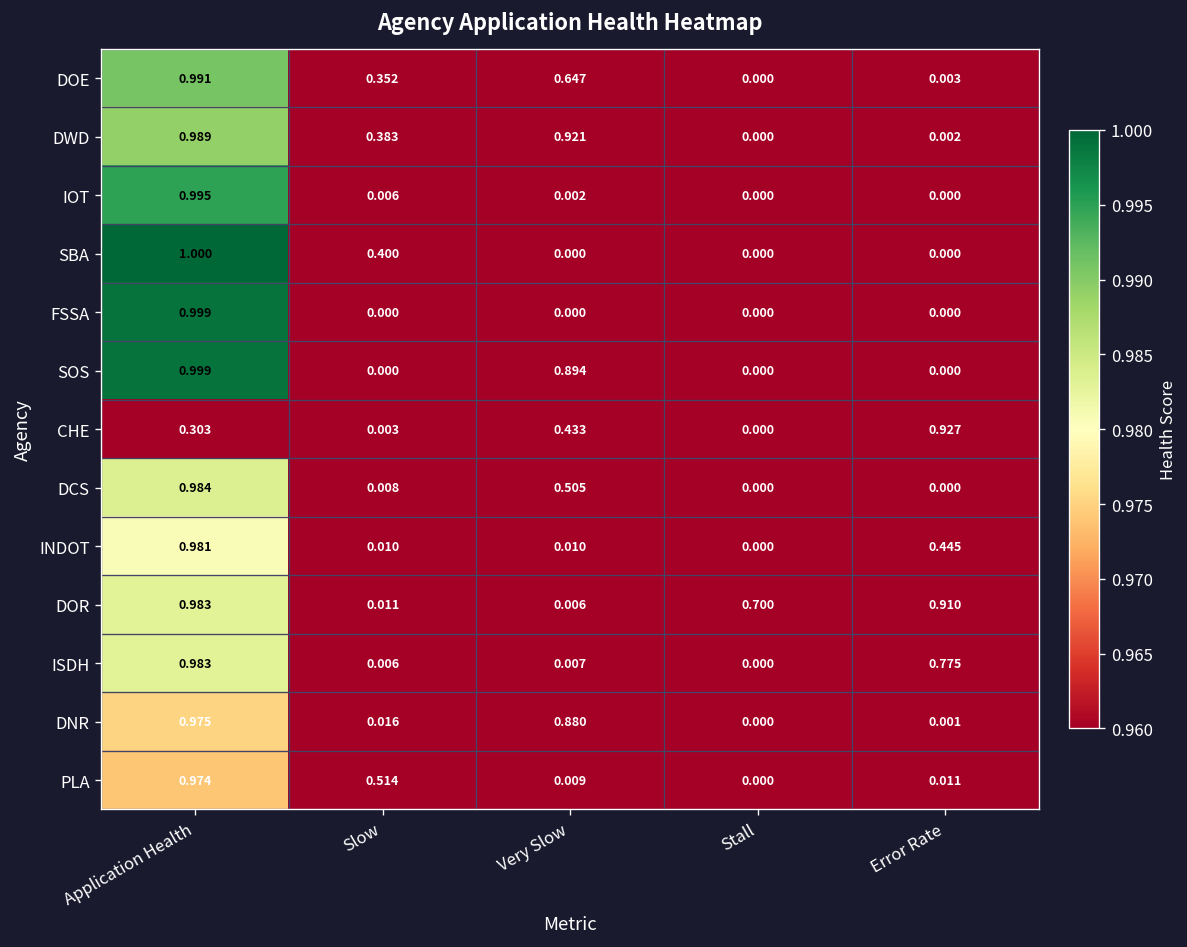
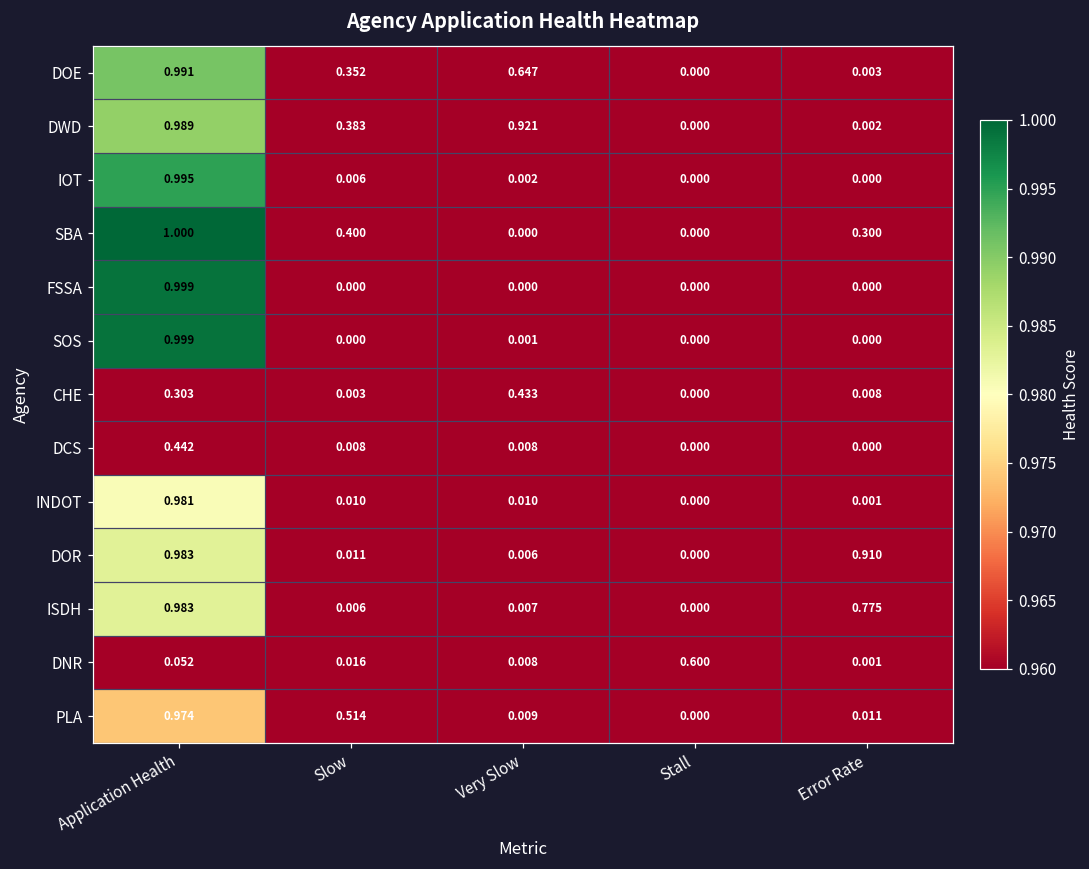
  {
    "DOE": {
      "Application Health": 0.991,
      "Slow": 0.352,
      "Very Slow": 0.647,
      "Stall": 0.000,
      "Error Rate": 0.003
    },
    "DWD": {
      "Application Health": 0.989,
      "Slow": 0.383,
      "Very Slow": 0.921,
      "Stall": 0.000,
      "Error Rate": 0.002
    },
    "IOT": {
      "Application Health": 0.995,
      "Slow": 0.006,
      "Very Slow": 0.002,
      "Stall": 0.000,
      "Error Rate": 0.000
    },
    "SBA": {
      "Application Health": 1.000,
      "Slow": 0.400,
      "Very Slow": 0.000,
      "Stall": 0.000,
-     "Error Rate": 0.000
+     "Error Rate": 0.300
    },
    "FSSA": {
      "Application Health": 0.999,
      "Slow": 0.000,
      "Very Slow": 0.000,
      "Stall": 0.000,
      "Error Rate": 0.000
    },
    "SOS": {
      "Application Health": 0.999,
      "Slow": 0.000,
-     "Very Slow": 0.894,
+     "Very Slow": 0.001,
      "Stall": 0.000,
      "Error Rate": 0.000
    },
    "CHE": {
      "Application Health": 0.303,
      "Slow": 0.003,
      "Very Slow": 0.433,
      "Stall": 0.000,
-     "Error Rate": 0.927
+     "Error Rate": 0.008
    },
    "DCS": {
-     "Application Health": 0.984,
+     "Application Health": 0.442,
      "Slow": 0.008,
-     "Very Slow": 0.505,
+     "Very Slow": 0.008,
      "Stall": 0.000,
      "Error Rate": 0.000
    },
    "INDOT": {
      "Application Health": 0.981,
      "Slow": 0.010,
      "Very Slow": 0.010,
      "Stall": 0.000,
-     "Error Rate": 0.445
+     "Error Rate": 0.001
    },
    "DOR": {
      "Application Health": 0.983,
      "Slow": 0.011,
      "Very Slow": 0.006,
-     "Stall": 0.700,
+     "Stall": 0.000,
      "Error Rate": 0.910
    },
    "ISDH": {
      "Application Health": 0.983,
      "Slow": 0.006,
      "Very Slow": 0.007,
      "Stall": 0.000,
      "Error Rate": 0.775
    },
    "DNR": {
-     "Application Health": 0.975,
+     "Application Health": 0.052,
      "Slow": 0.016,
-     "Very Slow": 0.880,
-     "Stall": 0.000,
+     "Very Slow": 0.008,
+     "Stall": 0.600,
      "Error Rate": 0.001
    },
    "PLA": {
      "Application Health": 0.974,
      "Slow": 0.514,
      "Very Slow": 0.009,
      "Stall": 0.000,
      "Error Rate": 0.011
    }
  }
